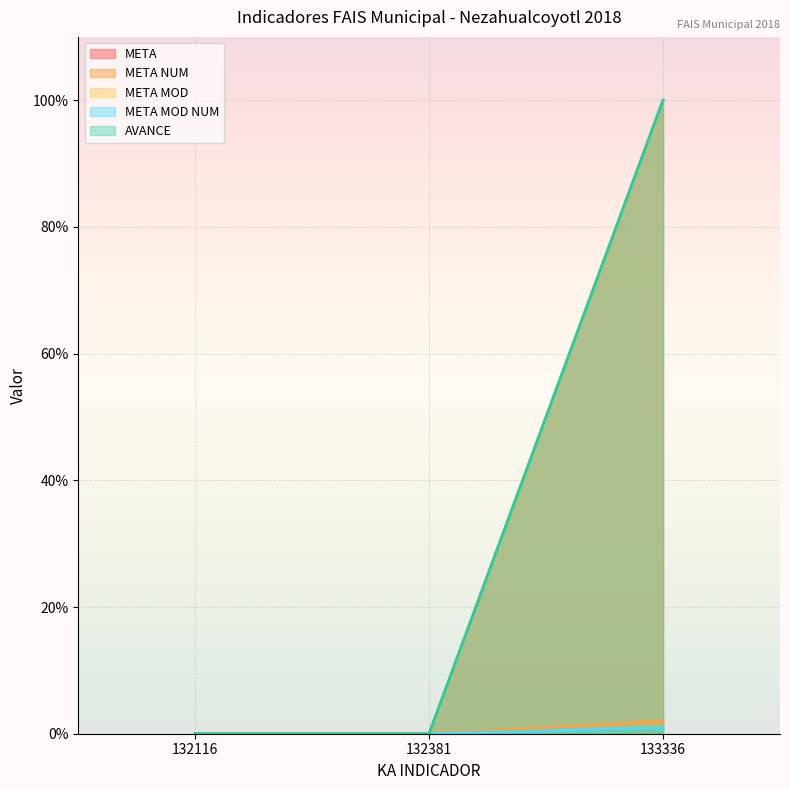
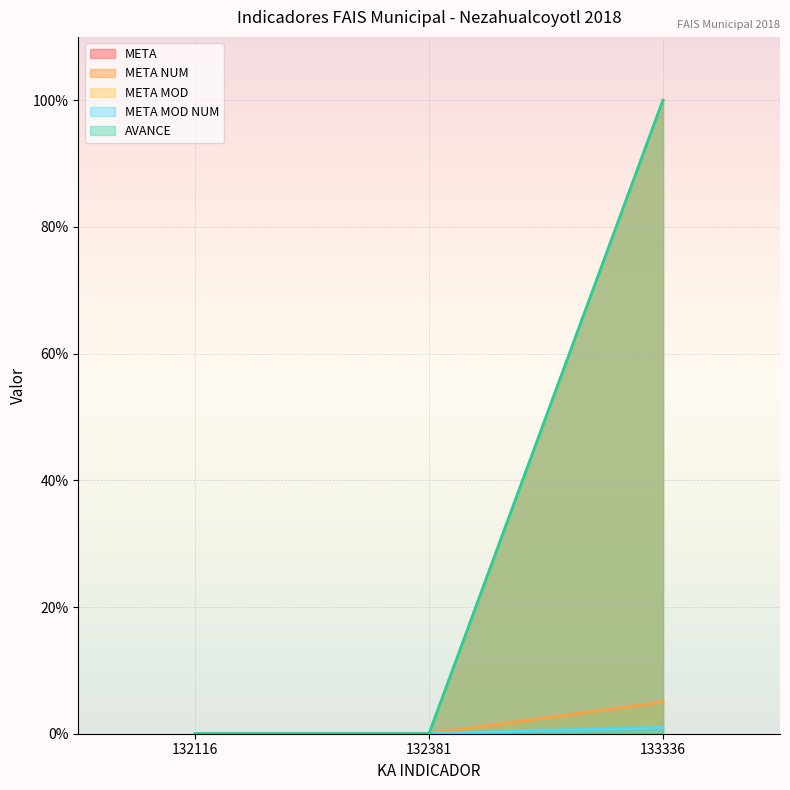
  {
    "META NUM": {
-     "133336": "2%"
+     "133336": "5%"
    }
  }
